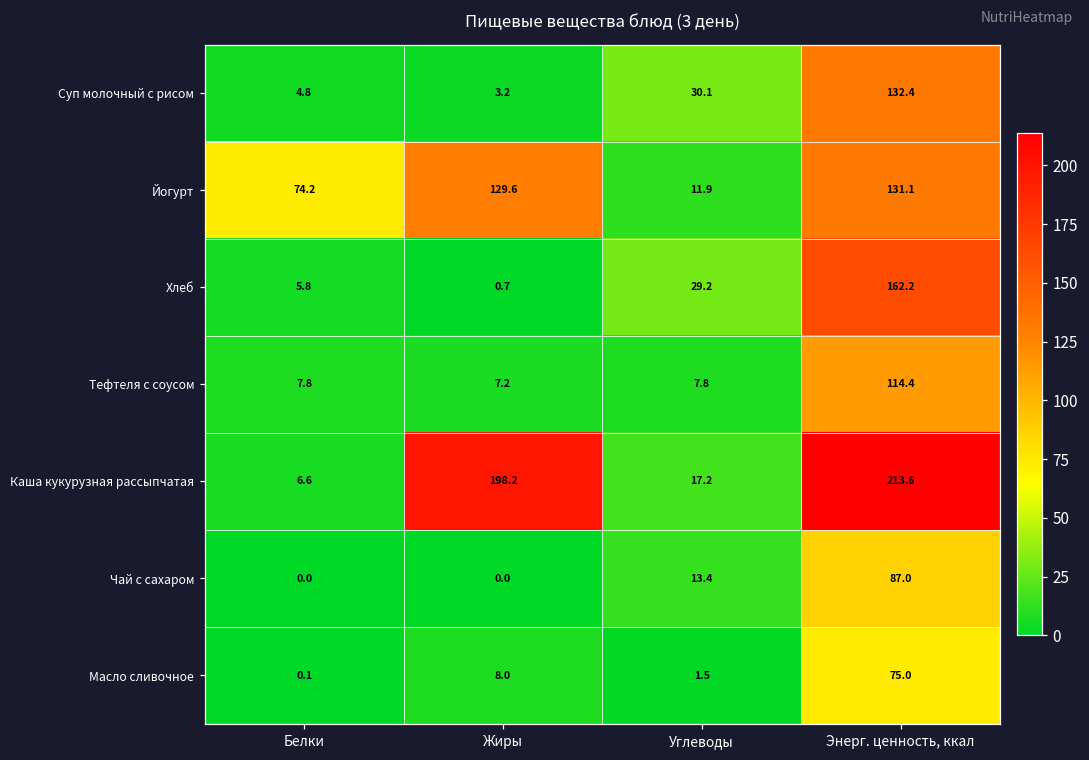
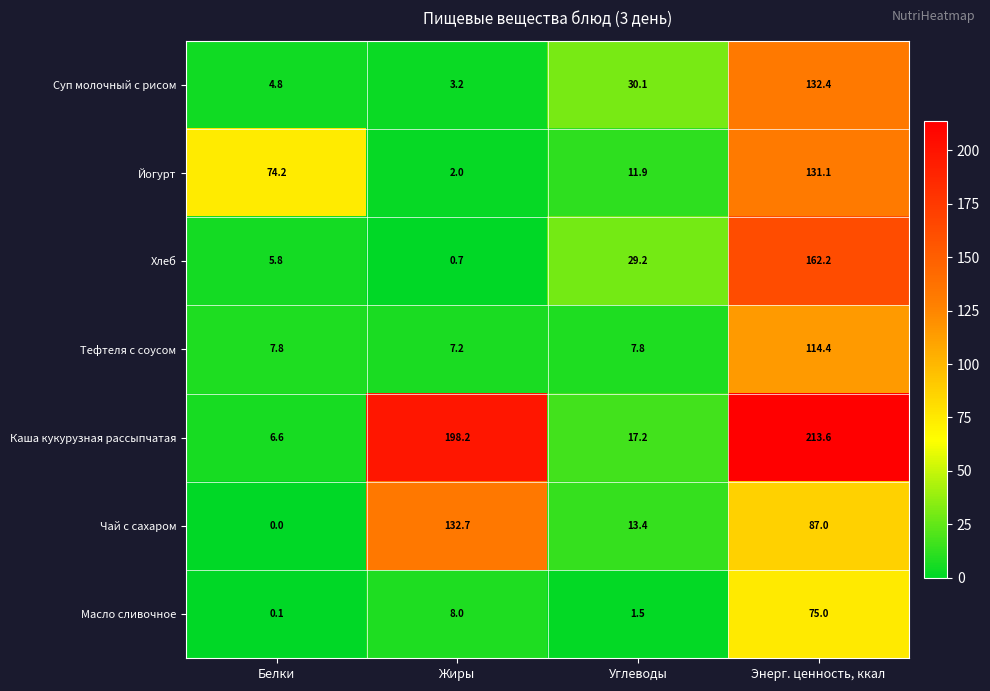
  {
    "Суп молочный с рисом": {
      "Белки": 4.8,
      "Жиры": 3.2,
      "Углеводы": 30.1,
      "Энерг. ценность, ккал": 132.4
    },
    "Йогурт": {
      "Белки": 74.2,
-     "Жиры": 129.6,
+     "Жиры": 2.0,
      "Углеводы": 11.9,
      "Энерг. ценность, ккал": 131.1
    },
    "Хлеб": {
      "Белки": 5.8,
      "Жиры": 0.7,
      "Углеводы": 29.2,
      "Энерг. ценность, ккал": 162.2
    },
    "Тефтеля с соусом": {
      "Белки": 7.8,
      "Жиры": 7.2,
      "Углеводы": 7.8,
      "Энерг. ценность, ккал": 114.4
    },
    "Каша кукурузная рассыпчатая": {
      "Белки": 6.6,
      "Жиры": 198.2,
      "Углеводы": 17.2,
      "Энерг. ценность, ккал": 213.6
    },
    "Чай с сахаром": {
      "Белки": 0.0,
-     "Жиры": 0.0,
+     "Жиры": 132.7,
      "Углеводы": 13.4,
      "Энерг. ценность, ккал": 87.0
    },
    "Масло сливочное": {
      "Белки": 0.1,
      "Жиры": 8.0,
      "Углеводы": 1.5,
      "Энерг. ценность, ккал": 75.0
    }
  }
